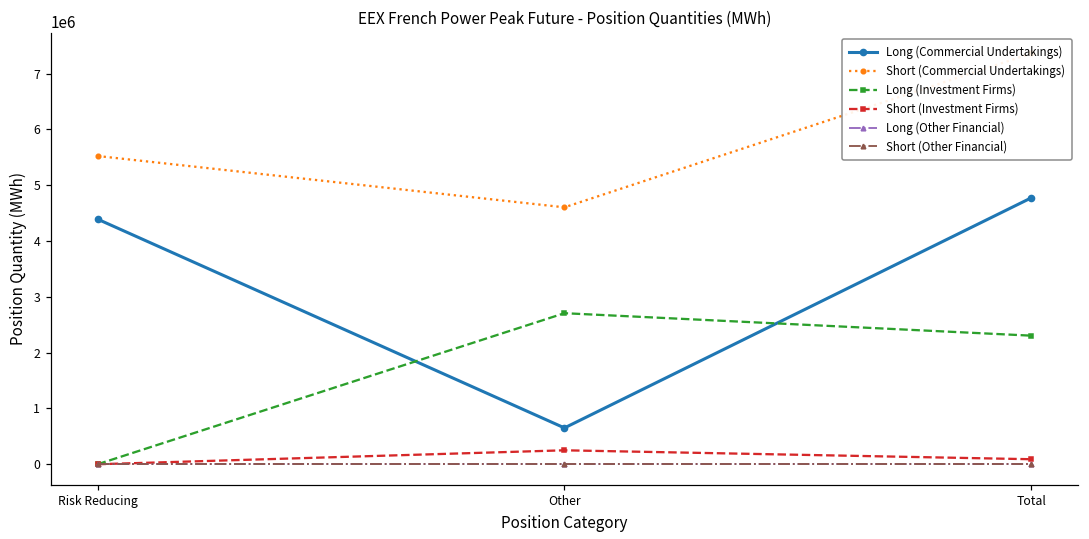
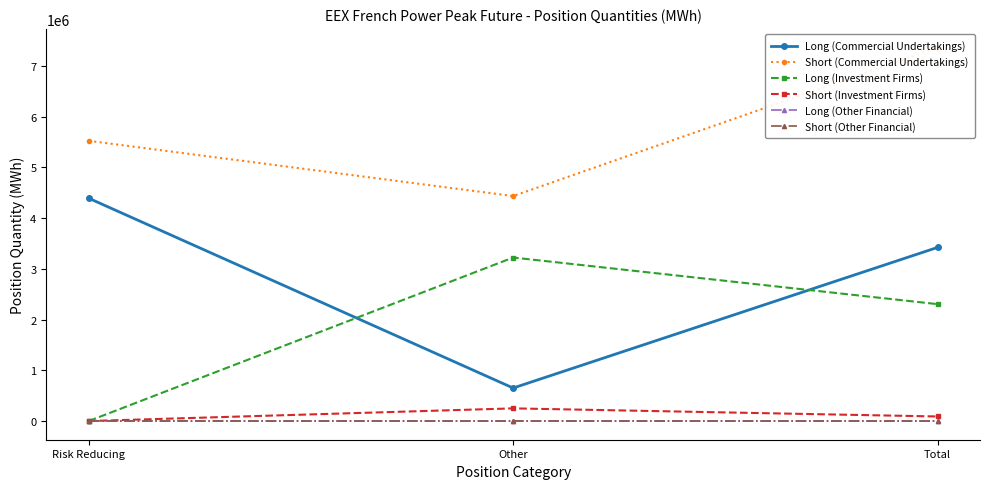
  {
    "Long (Commercial Undertakings)": {
      "Risk Reducing": 4400000,
      "Other": 700000,
-     "Total": 4800000
+     "Total": 3400000
    },
    "Short (Commercial Undertakings)": {
      "Risk Reducing": 5500000,
-     "Other": 4600000
+     "Other": 4400000
    },
    "Long (Investment Firms)": {
-     "Other": 2700000,
+     "Other": 3200000,
      "Total": 2300000
    },
    "Short (Investment Firms)": {
      "Other": 300000,
      "Total": 100000
    },
    "Short (Other Financial)": {
      "Other": 0,
      "Total": 0
    }
  }
